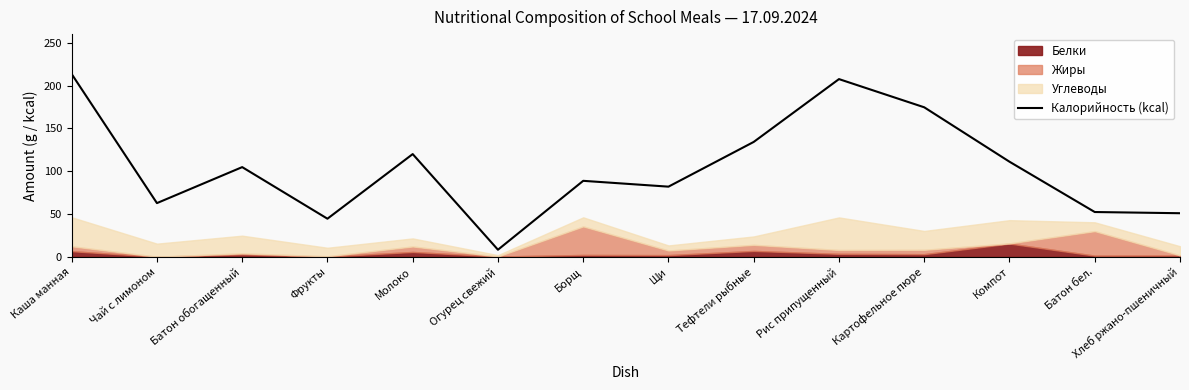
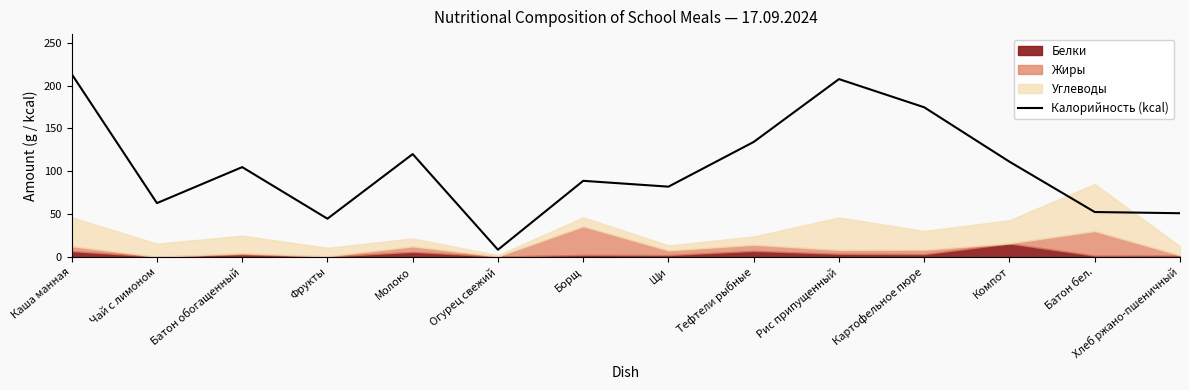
  {
    "Калорийность (kcal)": {
      "Каша манная": 210,
      "Чай с лимоном": 60,
      "Батон обогащенный": 100,
      "Фрукты": 40,
      "Молоко": 120,
      "Огурец свежий": 10,
      "Борщ": 90,
      "Щи": 80,
      "Тефтели рыбные": 130,
      "Рис припущенный": 210,
      "Картофельное пюре": 170,
      "Компот": 110,
      "Батон бел.": 50,
      "Хлеб ржано-пшеничный": 50
    },
    "Белки": {
      "Каша манная": 10,
      "Молоко": 10,
      "Тефтели рыбные": 10,
      "Рис припущенный": 0,
      "Картофельное пюре": 0
    },
    "Жиры": {
      "Каша манная": 10,
      "Молоко": 10,
      "Борщ": 30,
      "Щи": 10,
      "Тефтели рыбные": 10,
      "Рис припущенный": 0,
      "Картофельное пюре": 10,
      "Батон бел.": 30
    },
    "Углеводы": {
      "Каша манная": 30,
      "Чай с лимоном": 20,
      "Батон обогащенный": 20,
      "Фрукты": 10,
      "Молоко": 10,
      "Борщ": 10,
      "Щи": 10,
      "Тефтели рыбные": 10,
      "Рис припущенный": 40,
      "Картофельное пюре": 20,
      "Компот": 30,
-     "Батон бел.": 10,
+     "Батон бел.": 50,
      "Хлеб ржано-пшеничный": 10
    }
  }
